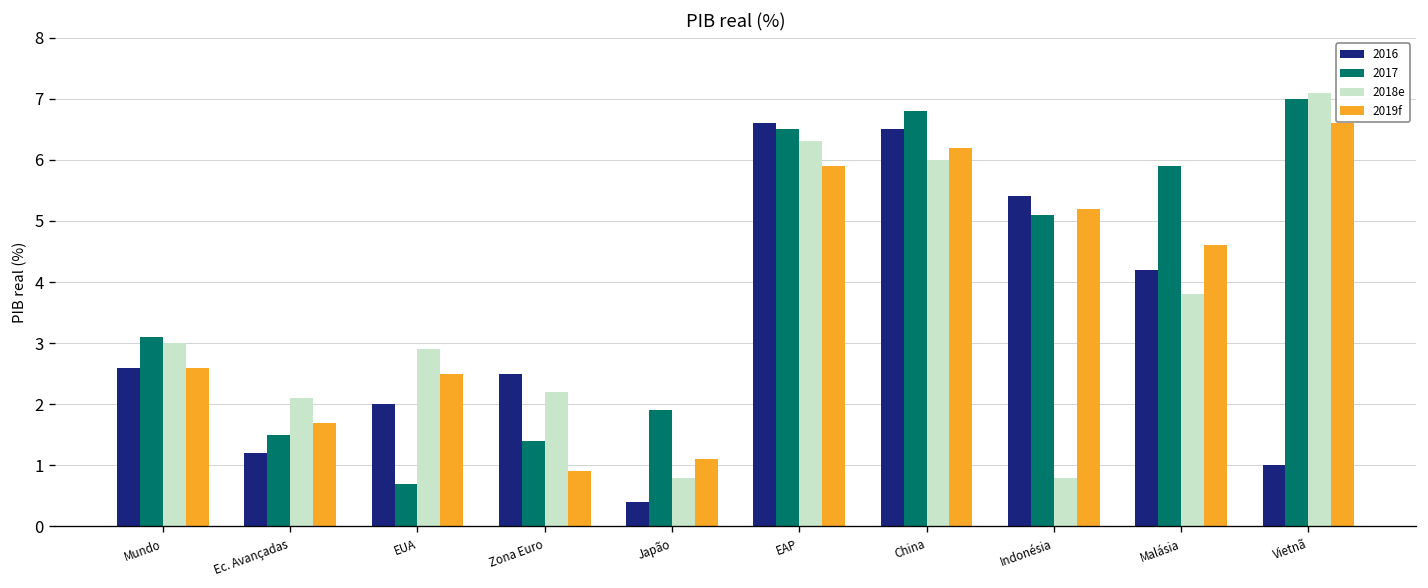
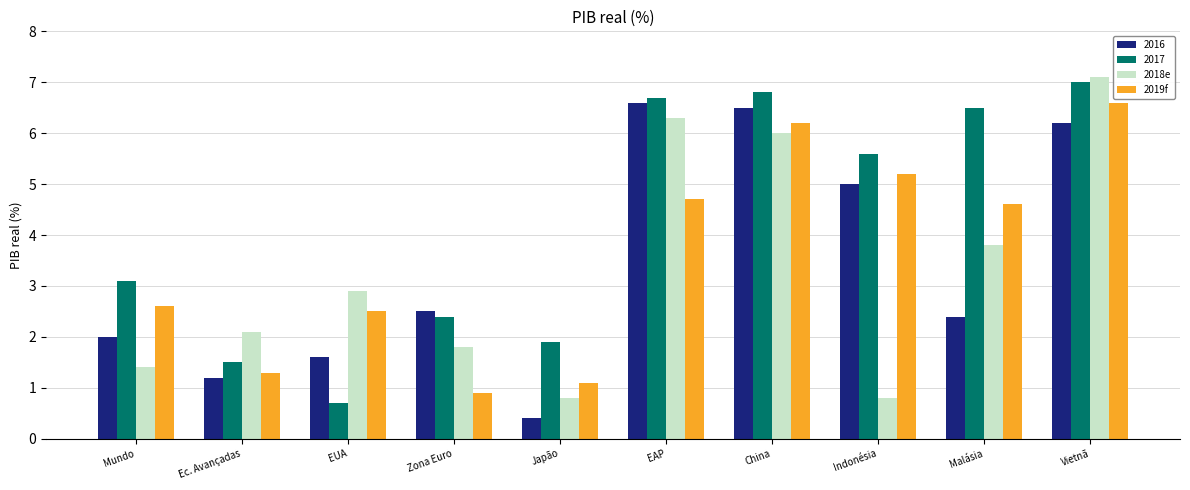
  {
    "2016": {
-     "Mundo": 2.6,
+     "Mundo": 2.0,
      "Ec. Avançadas": 1.2,
-     "EUA": 2.0,
+     "EUA": 1.6,
      "Zona Euro": 2.5,
      "Japão": 0.4,
      "EAP": 6.6,
      "China": 6.5,
-     "Indonésia": 5.4,
-     "Malásia": 4.2,
-     "Vietnã": 1.0
+     "Indonésia": 5.0,
+     "Malásia": 2.4,
+     "Vietnã": 6.2
    },
    "2017": {
      "Mundo": 3.1,
      "Ec. Avançadas": 1.5,
      "EUA": 0.7,
-     "Zona Euro": 1.4,
+     "Zona Euro": 2.4,
      "Japão": 1.9,
-     "EAP": 6.5,
+     "EAP": 6.7,
      "China": 6.8,
-     "Indonésia": 5.1,
-     "Malásia": 5.9,
+     "Indonésia": 5.6,
+     "Malásia": 6.5,
      "Vietnã": 7.0
    },
    "2018e": {
-     "Mundo": 3.0,
+     "Mundo": 1.4,
      "Ec. Avançadas": 2.1,
      "EUA": 2.9,
-     "Zona Euro": 2.2,
+     "Zona Euro": 1.8,
      "Japão": 0.8,
      "EAP": 6.3,
      "China": 6.0,
      "Indonésia": 0.8,
      "Malásia": 3.8,
      "Vietnã": 7.1
    },
    "2019f": {
      "Mundo": 2.6,
-     "Ec. Avançadas": 1.7,
+     "Ec. Avançadas": 1.3,
      "EUA": 2.5,
      "Zona Euro": 0.9,
      "Japão": 1.1,
-     "EAP": 5.9,
+     "EAP": 4.7,
      "China": 6.2,
      "Indonésia": 5.2,
      "Malásia": 4.6,
      "Vietnã": 6.6
    }
  }
